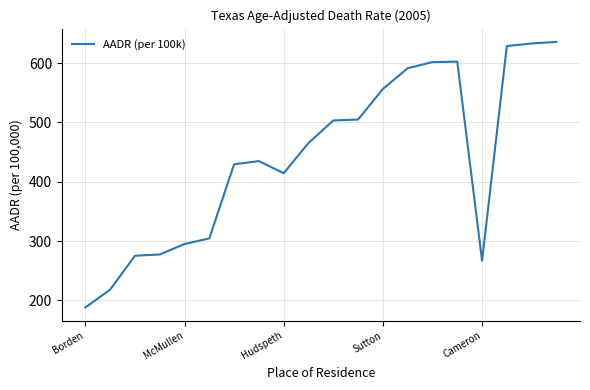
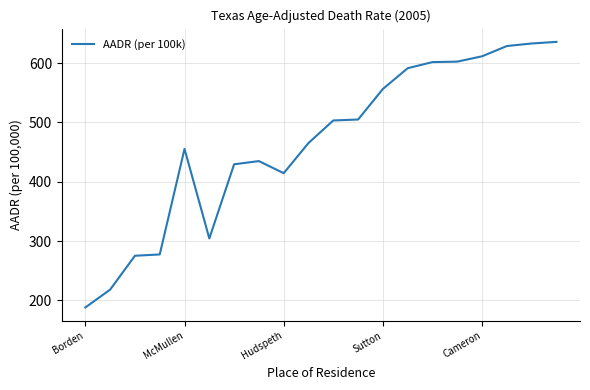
  {
    "Borden": 190,
-   "McMullen": 300,
+   "McMullen": 460,
    "Hudspeth": 410,
    "Sutton": 560,
-   "Cameron": 270
+   "Cameron": 610
  }
